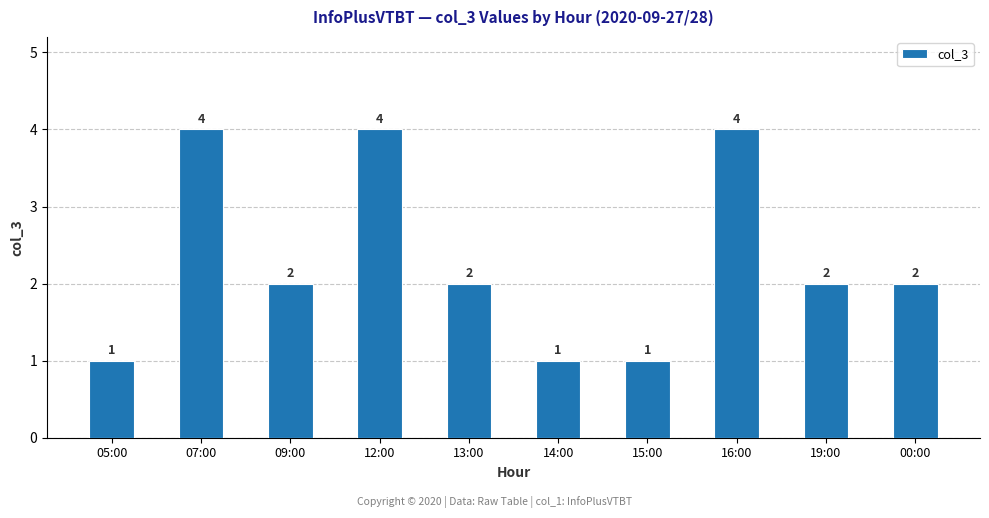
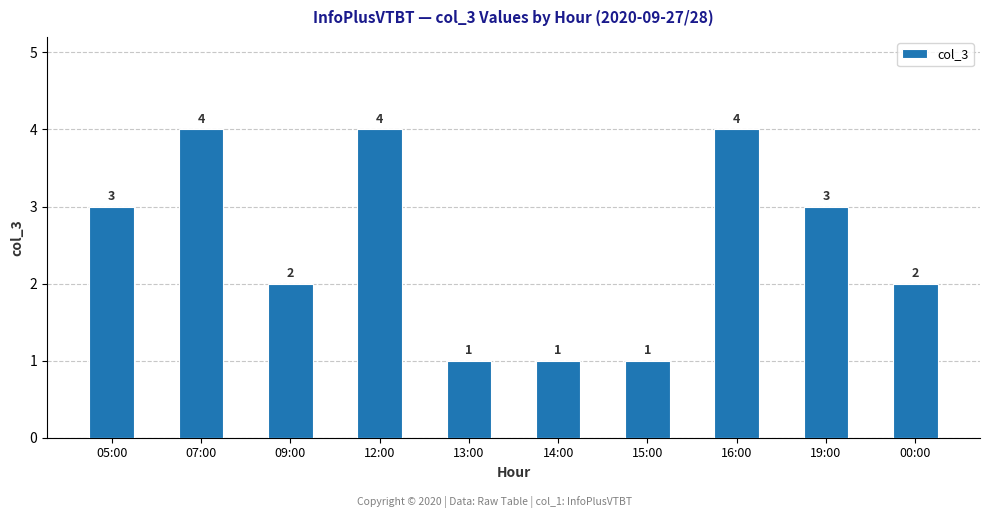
  {
-   "05:00": 1,
+   "05:00": 3,
    "07:00": 4,
    "09:00": 2,
    "12:00": 4,
-   "13:00": 2,
+   "13:00": 1,
    "14:00": 1,
    "15:00": 1,
    "16:00": 4,
-   "19:00": 2,
+   "19:00": 3,
    "00:00": 2
  }
